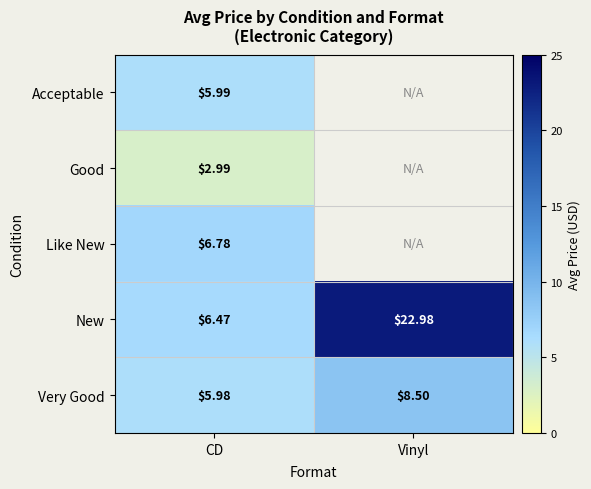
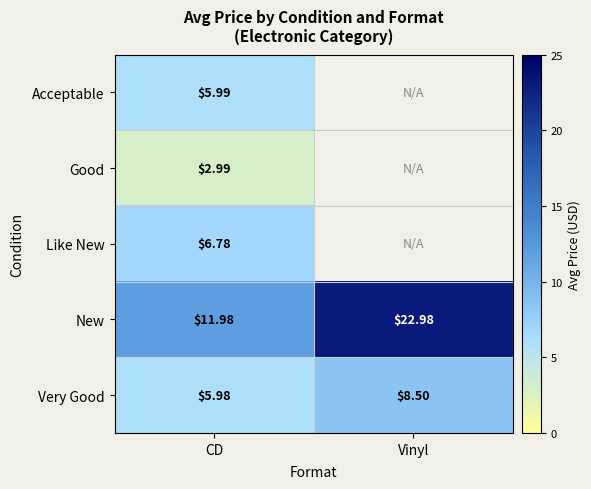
  {
    "Acceptable": {
      "CD": "$5.99"
    },
    "Good": {
      "CD": "$2.99"
    },
    "Like New": {
      "CD": "$6.78"
    },
    "New": {
-     "CD": "$6.47",
+     "CD": "$11.98",
      "Vinyl": "$22.98"
    },
    "Very Good": {
      "CD": "$5.98",
      "Vinyl": "$8.50"
    }
  }
